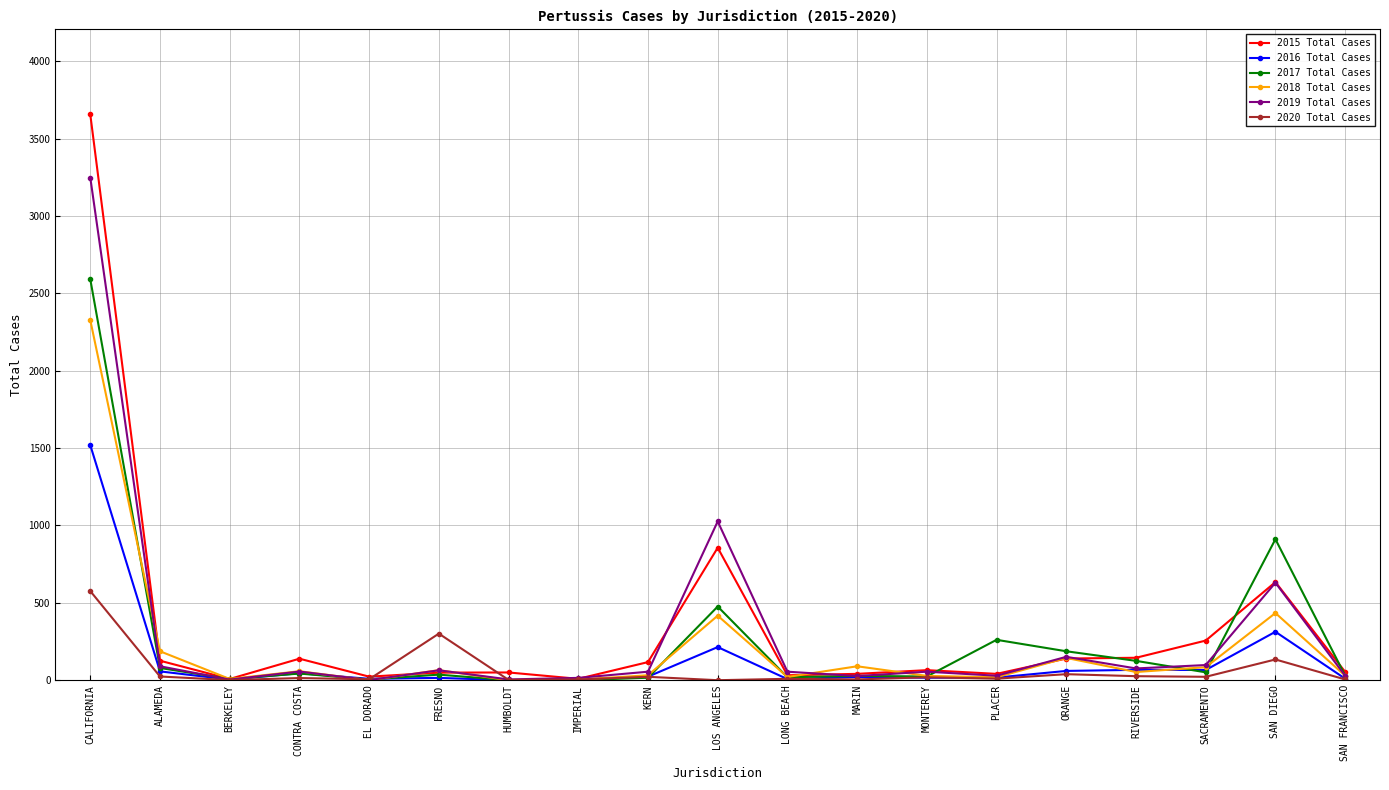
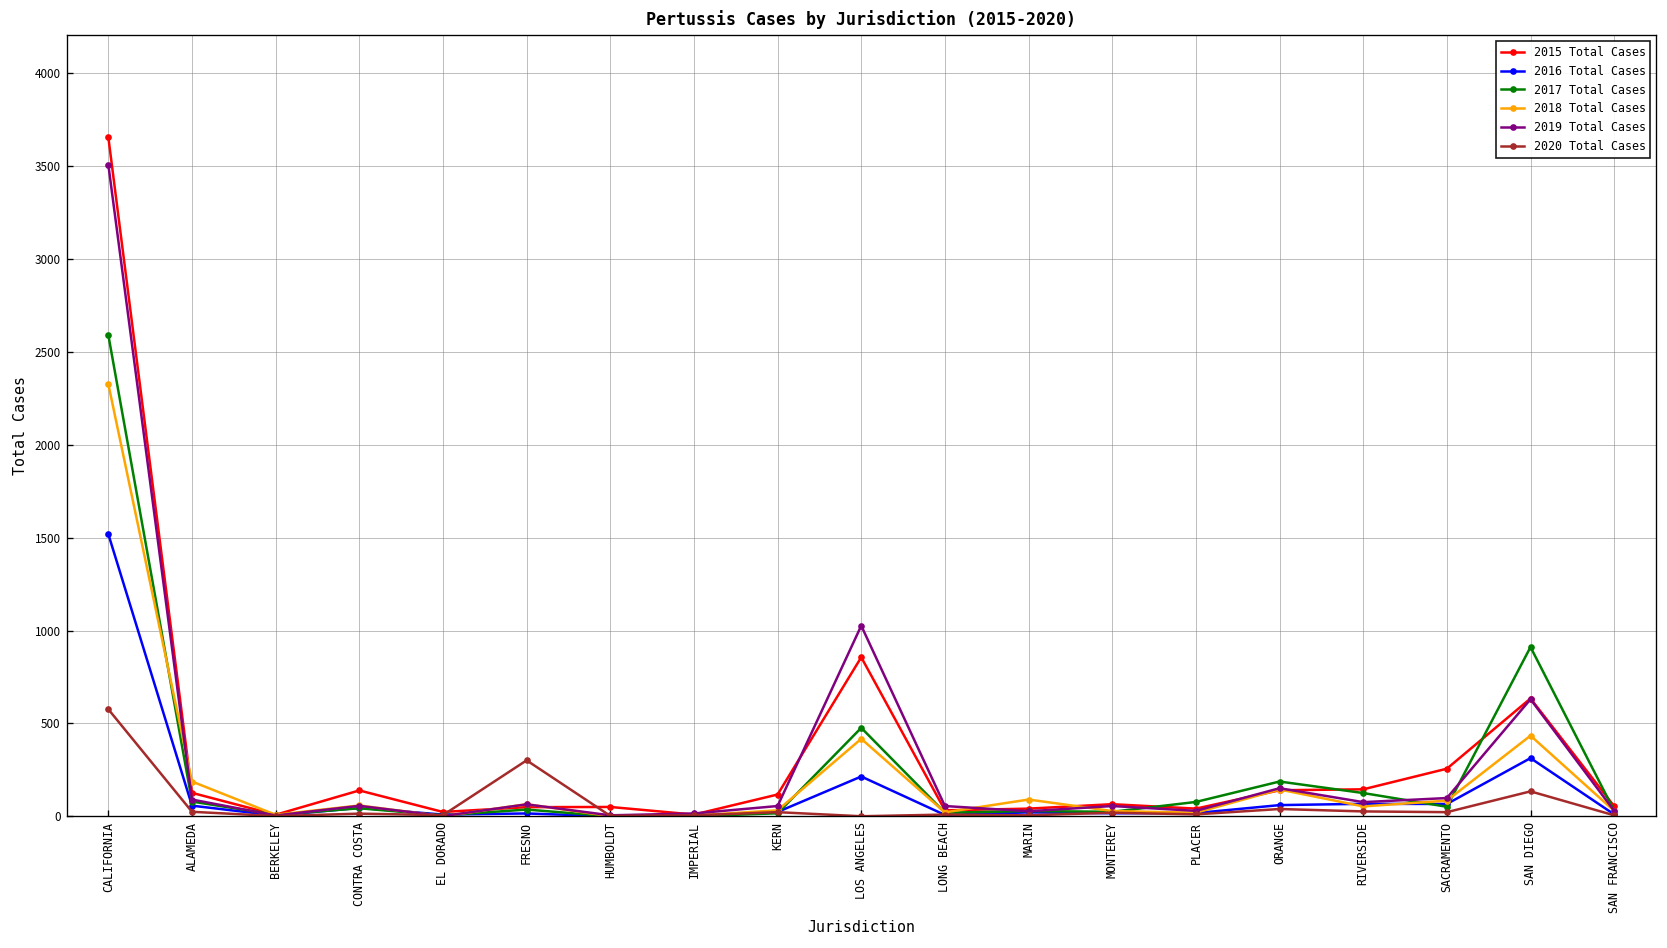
  {
    "2015 Total Cases": {
      "CALIFORNIA": 3660,
      "ALAMEDA": 130,
      "CONTRA COSTA": 140,
      "HUMBOLDT": 50,
      "KERN": 120,
      "LOS ANGELES": 860,
      "RIVERSIDE": 150,
      "SACRAMENTO": 260,
      "SAN FRANCISCO": 50
    },
    "2016 Total Cases": {
      "CALIFORNIA": 1520,
      "ALAMEDA": 60,
      "FRESNO": 20,
      "LOS ANGELES": 210,
      "ORANGE": 60,
      "SAN DIEGO": 310
    },
    "2017 Total Cases": {
      "CALIFORNIA": 2590,
      "LOS ANGELES": 480,
-     "PLACER": 260,
+     "PLACER": 80,
      "ORANGE": 190,
      "RIVERSIDE": 130,
      "SAN DIEGO": 910
    },
    "2018 Total Cases": {
      "CALIFORNIA": 2330,
      "ALAMEDA": 190,
      "LOS ANGELES": 420,
      "MARIN": 90,
      "SAN DIEGO": 430
    },
    "2019 Total Cases": {
-     "CALIFORNIA": 3250,
+     "CALIFORNIA": 3510,
      "KERN": 60,
      "LOS ANGELES": 1030,
      "LONG BEACH": 60
    },
    "2020 Total Cases": {
      "CALIFORNIA": 580,
      "ALAMEDA": 20,
      "CONTRA COSTA": 10,
      "FRESNO": 300,
      "LOS ANGELES": 0,
      "ORANGE": 40,
      "RIVERSIDE": 30,
      "SACRAMENTO": 20,
      "SAN DIEGO": 130
    }
  }
